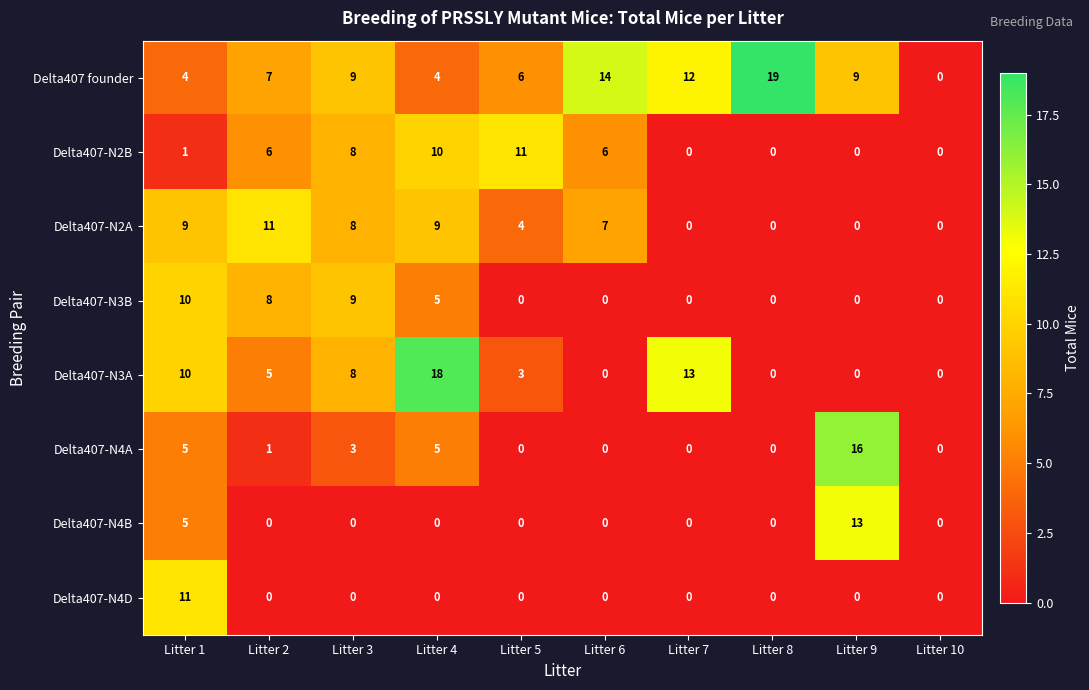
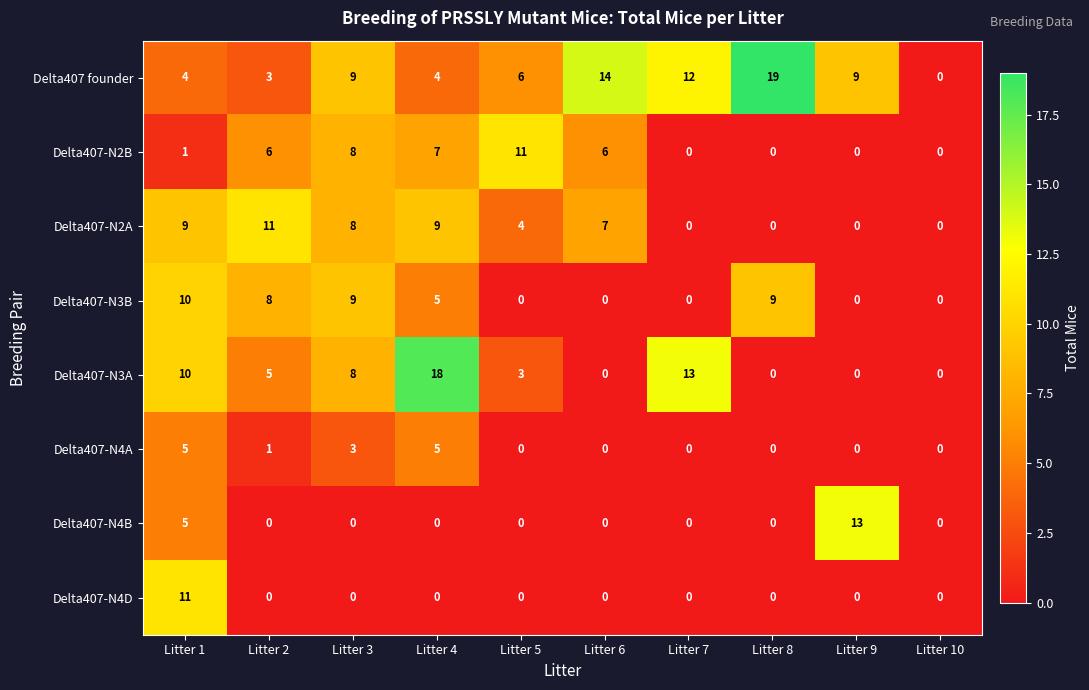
  {
    "Delta407 founder": {
      "Litter 1": 4,
-     "Litter 2": 7,
+     "Litter 2": 3,
      "Litter 3": 9,
      "Litter 4": 4,
      "Litter 5": 6,
      "Litter 6": 14,
      "Litter 7": 12,
      "Litter 8": 19,
      "Litter 9": 9,
      "Litter 10": 0
    },
    "Delta407-N2B": {
      "Litter 1": 1,
      "Litter 2": 6,
      "Litter 3": 8,
-     "Litter 4": 10,
+     "Litter 4": 7,
      "Litter 5": 11,
      "Litter 6": 6,
      "Litter 7": 0,
      "Litter 8": 0,
      "Litter 9": 0,
      "Litter 10": 0
    },
    "Delta407-N2A": {
      "Litter 1": 9,
      "Litter 2": 11,
      "Litter 3": 8,
      "Litter 4": 9,
      "Litter 5": 4,
      "Litter 6": 7,
      "Litter 7": 0,
      "Litter 8": 0,
      "Litter 9": 0,
      "Litter 10": 0
    },
    "Delta407-N3B": {
      "Litter 1": 10,
      "Litter 2": 8,
      "Litter 3": 9,
      "Litter 4": 5,
      "Litter 5": 0,
      "Litter 6": 0,
      "Litter 7": 0,
-     "Litter 8": 0,
+     "Litter 8": 9,
      "Litter 9": 0,
      "Litter 10": 0
    },
    "Delta407-N3A": {
      "Litter 1": 10,
      "Litter 2": 5,
      "Litter 3": 8,
      "Litter 4": 18,
      "Litter 5": 3,
      "Litter 6": 0,
      "Litter 7": 13,
      "Litter 8": 0,
      "Litter 9": 0,
      "Litter 10": 0
    },
    "Delta407-N4A": {
      "Litter 1": 5,
      "Litter 2": 1,
      "Litter 3": 3,
      "Litter 4": 5,
      "Litter 5": 0,
      "Litter 6": 0,
      "Litter 7": 0,
      "Litter 8": 0,
-     "Litter 9": 16,
+     "Litter 9": 0,
      "Litter 10": 0
    },
    "Delta407-N4B": {
      "Litter 1": 5,
      "Litter 2": 0,
      "Litter 3": 0,
      "Litter 4": 0,
      "Litter 5": 0,
      "Litter 6": 0,
      "Litter 7": 0,
      "Litter 8": 0,
      "Litter 9": 13,
      "Litter 10": 0
    },
    "Delta407-N4D": {
      "Litter 1": 11,
      "Litter 2": 0,
      "Litter 3": 0,
      "Litter 4": 0,
      "Litter 5": 0,
      "Litter 6": 0,
      "Litter 7": 0,
      "Litter 8": 0,
      "Litter 9": 0,
      "Litter 10": 0
    }
  }
